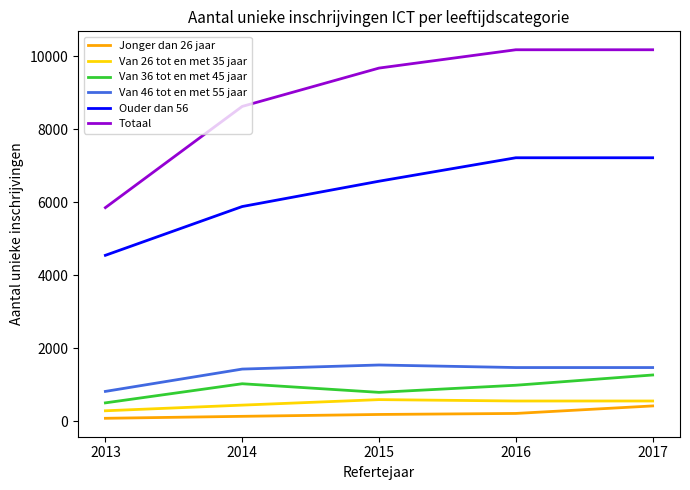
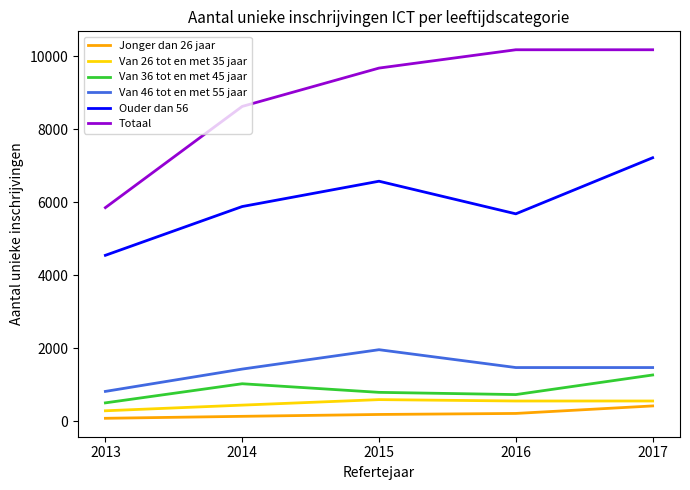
  {
    "Van 36 tot en met 45 jaar": {
      "2013": 500,
      "2014": 1000,
      "2015": 800,
-     "2016": 1000,
+     "2016": 700,
      "2017": 1300
    },
    "Van 46 tot en met 55 jaar": {
      "2013": 800,
      "2014": 1400,
-     "2015": 1500,
+     "2015": 2000,
      "2016": 1500,
      "2017": 1500
    },
    "Ouder dan 56": {
      "2013": 4500,
      "2014": 5900,
      "2015": 6600,
-     "2016": 7200,
+     "2016": 5700,
      "2017": 7200
    },
    "Totaal": {
      "2013": 5900,
      "2015": 9700,
      "2016": 10200,
      "2017": 10200
    }
  }
